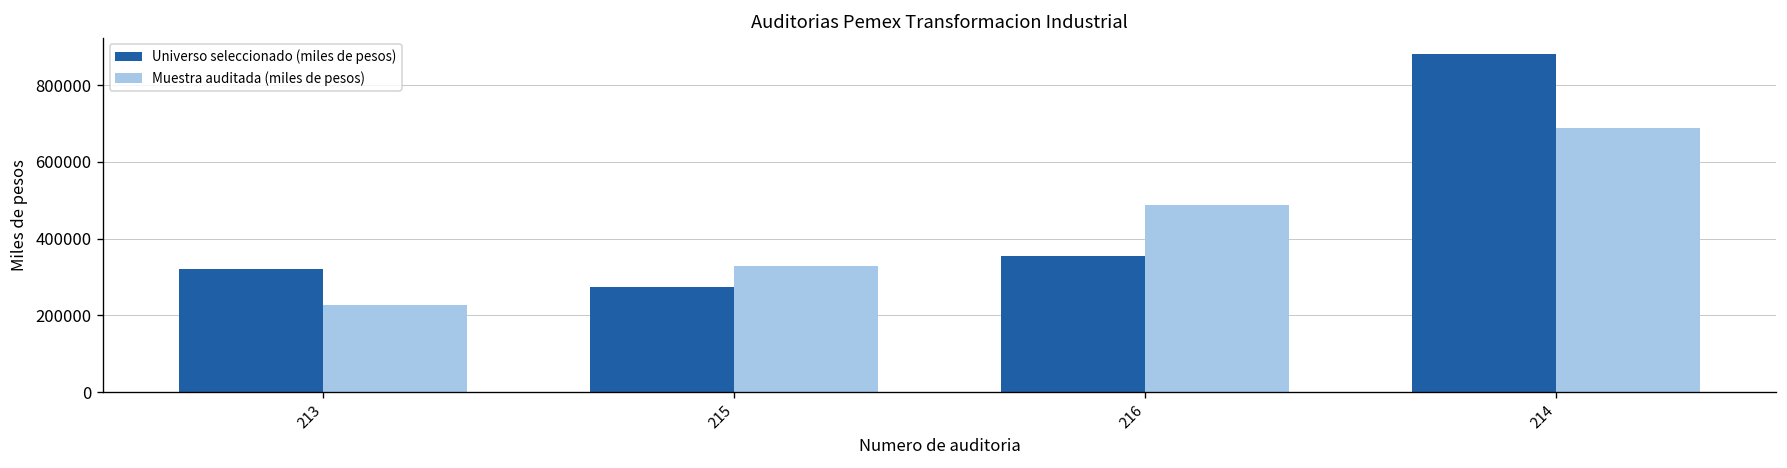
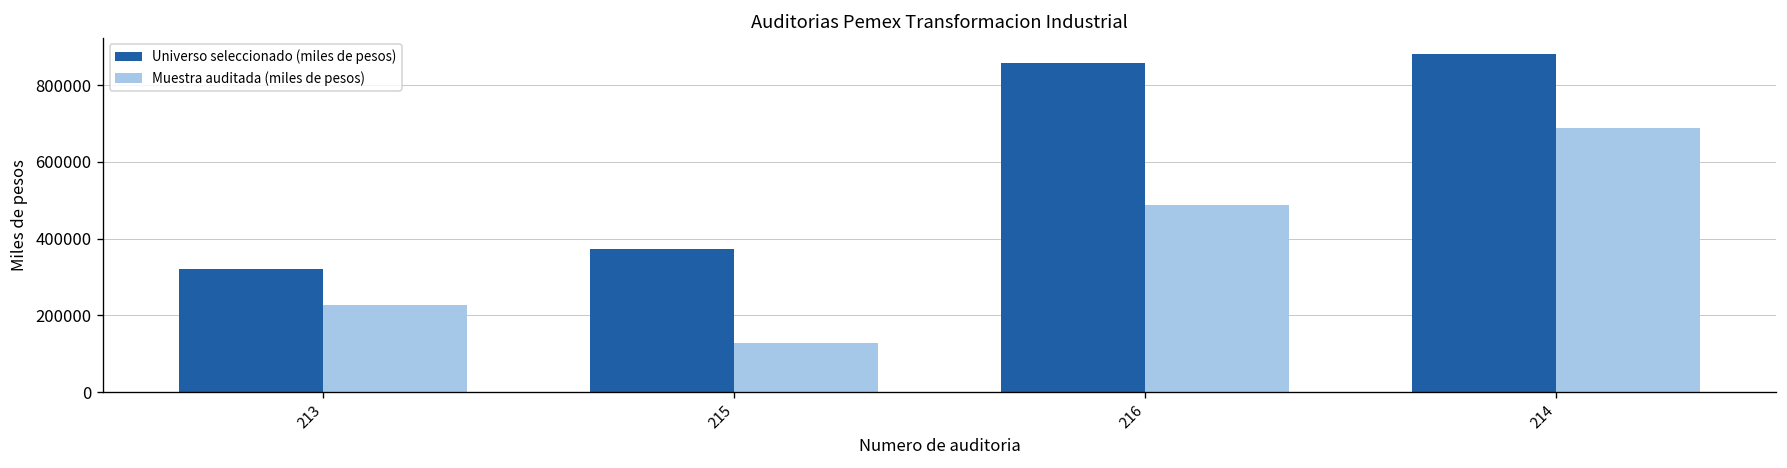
  {
    "Universo seleccionado (miles de pesos)": {
      "213": 320000,
-     "215": 270000,
-     "216": 350000,
+     "215": 370000,
+     "216": 860000,
      "214": 880000
    },
    "Muestra auditada (miles de pesos)": {
      "213": 230000,
-     "215": 330000,
+     "215": 130000,
      "216": 490000,
      "214": 690000
    }
  }
